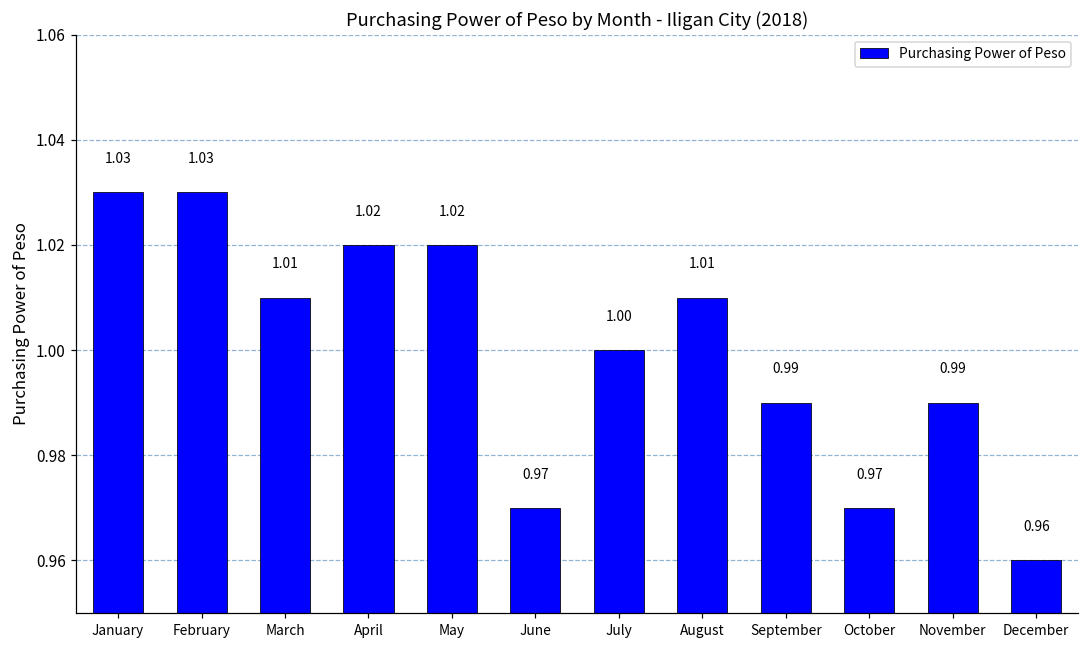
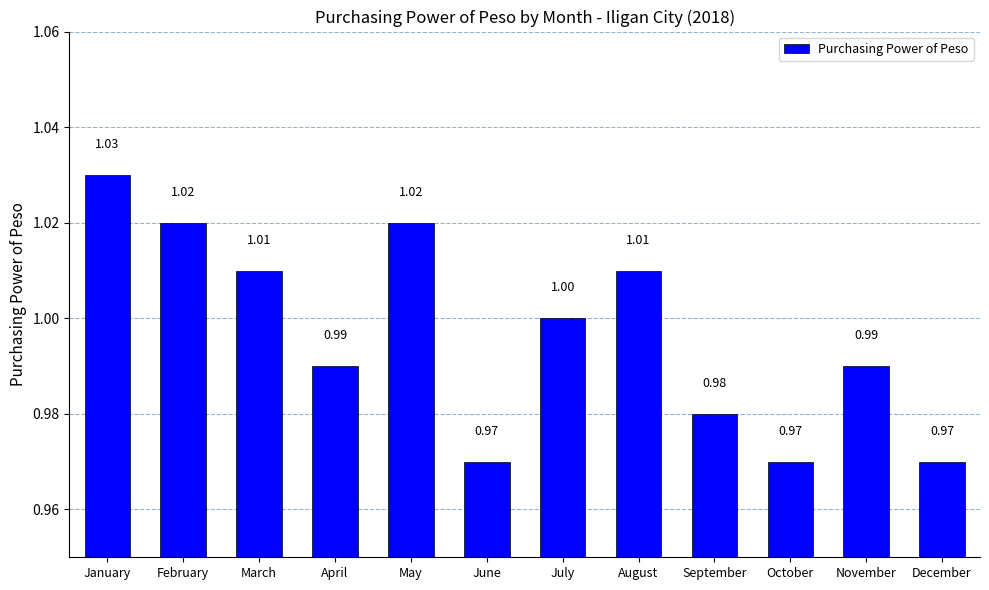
  {
    "January": 1.03,
-   "February": 1.03,
+   "February": 1.02,
    "March": 1.01,
-   "April": 1.02,
+   "April": 0.99,
    "May": 1.02,
    "June": 0.97,
    "July": 1.00,
    "August": 1.01,
-   "September": 0.99,
+   "September": 0.98,
    "October": 0.97,
    "November": 0.99,
-   "December": 0.96
+   "December": 0.97
  }
